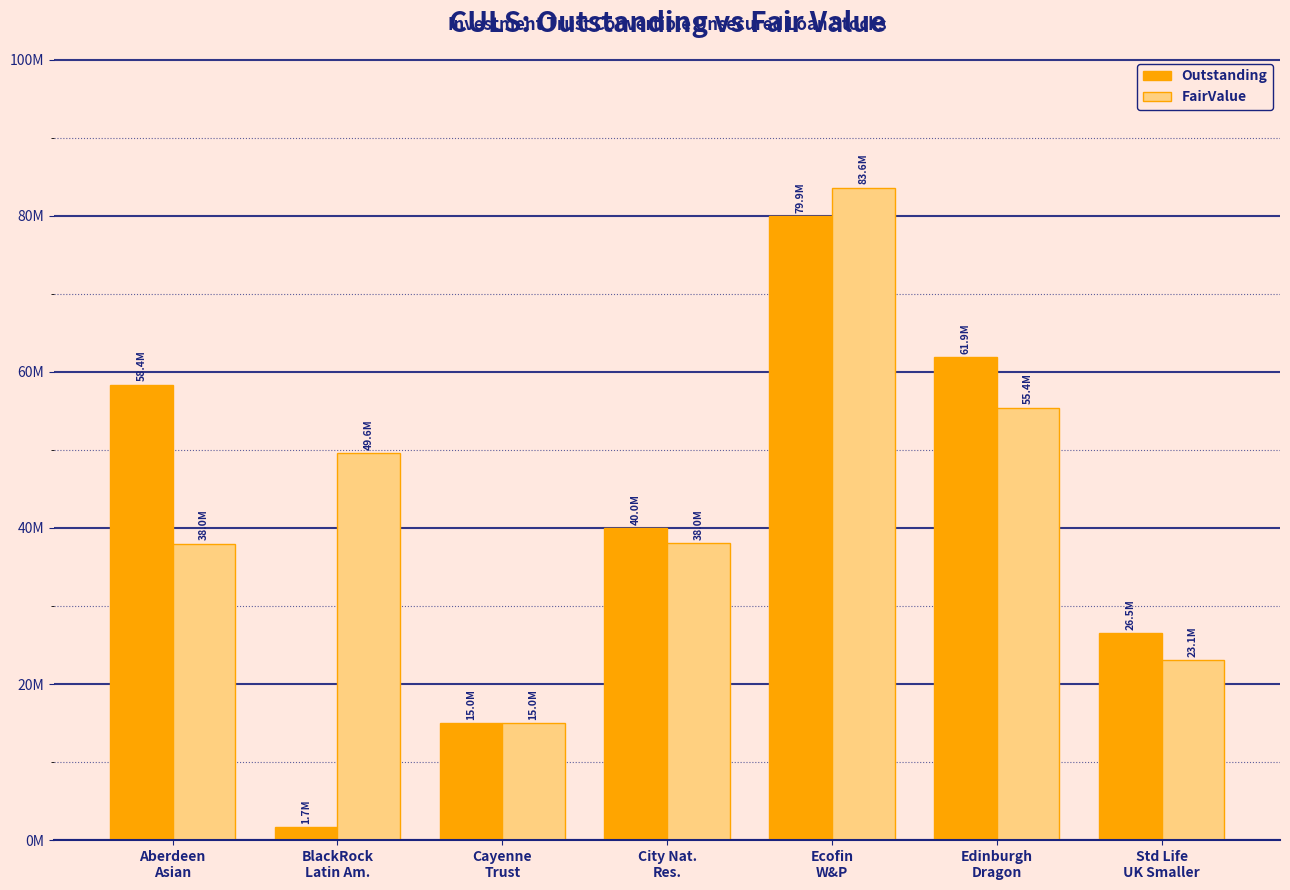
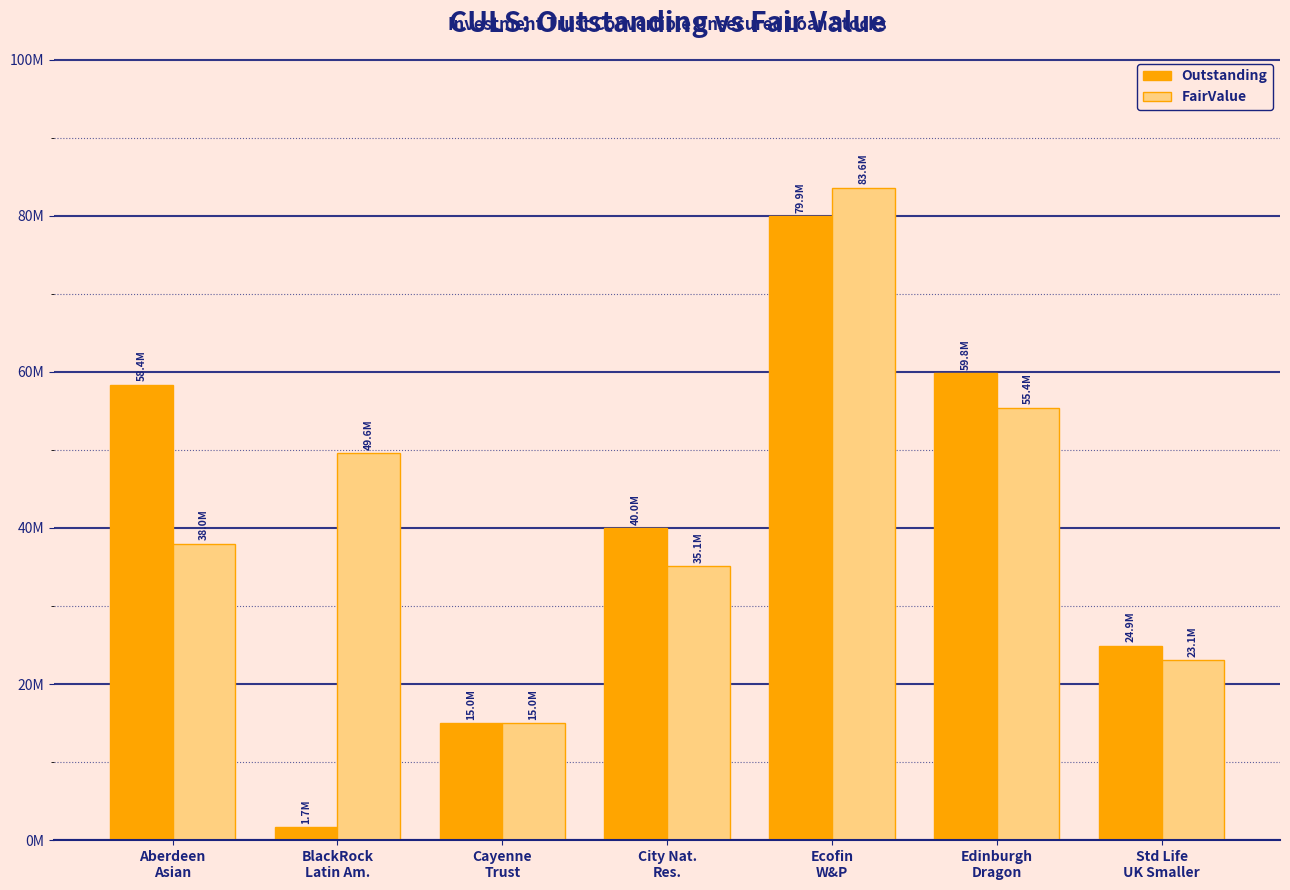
  {
    "Outstanding": {
      "Aberdeen Asian": "58.4M",
      "BlackRock Latin Am.": "1.7M",
      "Cayenne Trust": "15.0M",
      "City Nat. Res.": "40.0M",
      "Ecofin W&P": "79.9M",
-     "Edinburgh Dragon": "61.9M",
-     "Std Life UK Smaller": "26.5M"
+     "Edinburgh Dragon": "59.8M",
+     "Std Life UK Smaller": "24.9M"
    },
    "FairValue": {
      "Aberdeen Asian": "38.0M",
      "BlackRock Latin Am.": "49.6M",
      "Cayenne Trust": "15.0M",
-     "City Nat. Res.": "38.0M",
+     "City Nat. Res.": "35.1M",
      "Ecofin W&P": "83.6M",
      "Edinburgh Dragon": "55.4M",
      "Std Life UK Smaller": "23.1M"
    }
  }
